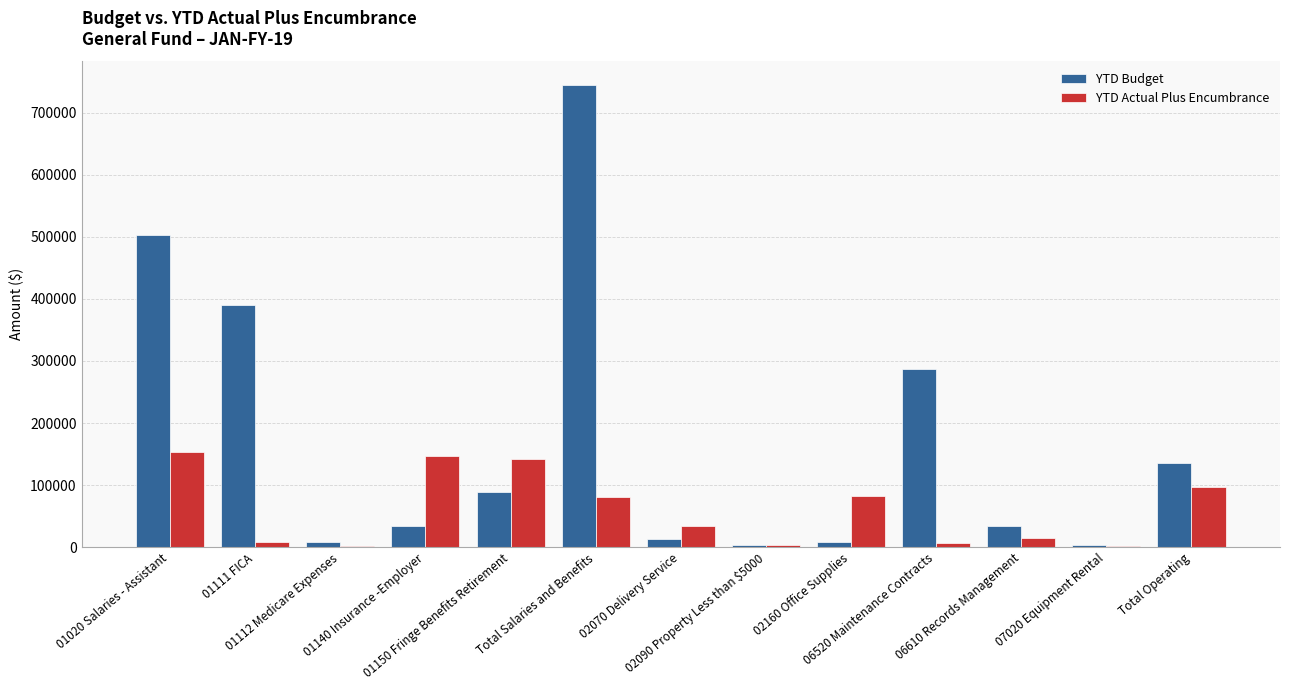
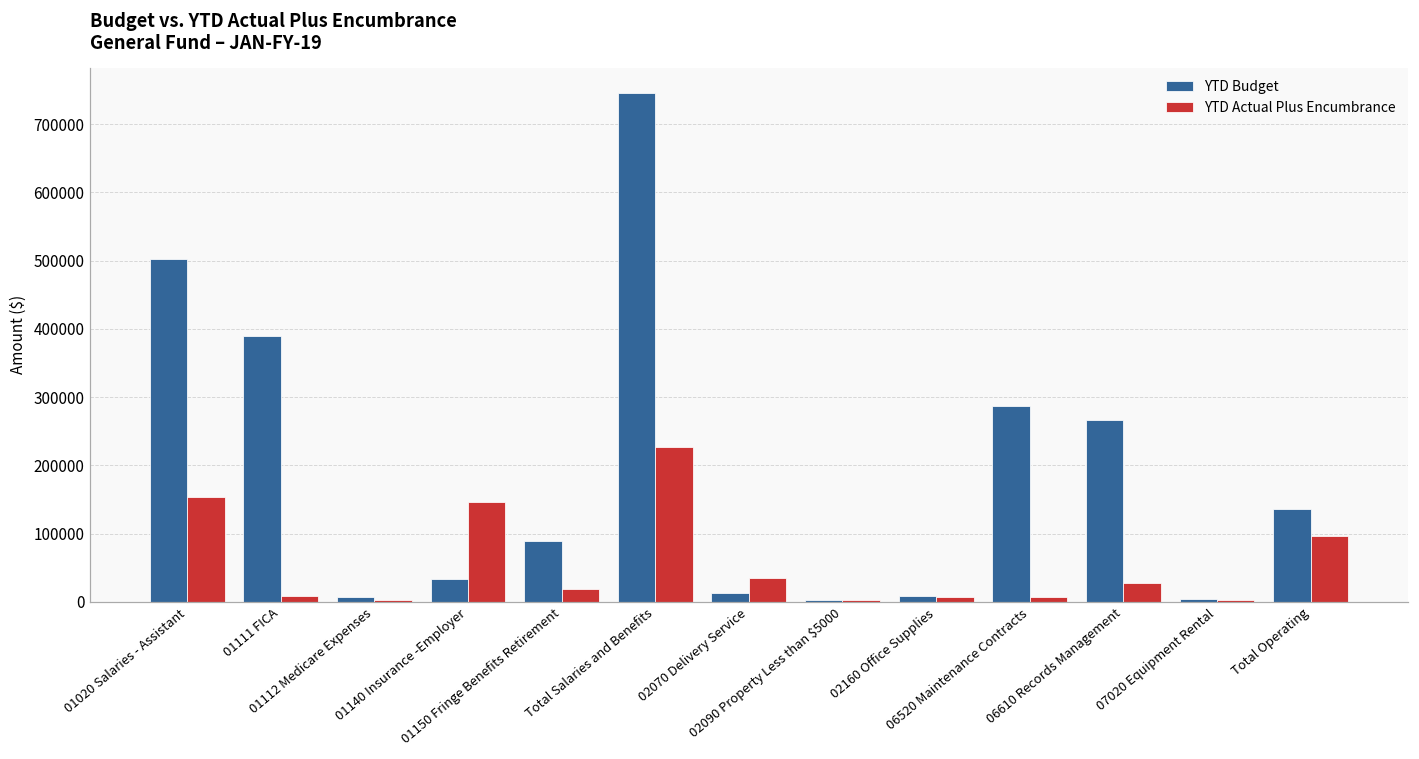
  {
    "YTD Budget": {
      "01020 Salaries - Assistant": 500000,
      "01111 FICA": 390000,
      "01112 Medicare Expenses": 10000,
      "01140 Insurance -Employer": 30000,
      "01150 Fringe Benefits Retirement": 90000,
      "Total Salaries and Benefits": 750000,
      "02070 Delivery Service": 10000,
      "02160 Office Supplies": 10000,
      "06520 Maintenance Contracts": 290000,
-     "06610 Records Management": 30000,
+     "06610 Records Management": 270000,
      "Total Operating": 140000
    },
    "YTD Actual Plus Encumbrance": {
      "01020 Salaries - Assistant": 150000,
      "01111 FICA": 10000,
      "01140 Insurance -Employer": 150000,
-     "01150 Fringe Benefits Retirement": 140000,
-     "Total Salaries and Benefits": 80000,
+     "01150 Fringe Benefits Retirement": 20000,
+     "Total Salaries and Benefits": 230000,
      "02070 Delivery Service": 30000,
-     "02160 Office Supplies": 80000,
+     "02160 Office Supplies": 10000,
      "06520 Maintenance Contracts": 10000,
-     "06610 Records Management": 10000,
+     "06610 Records Management": 30000,
      "Total Operating": 100000
    }
  }
